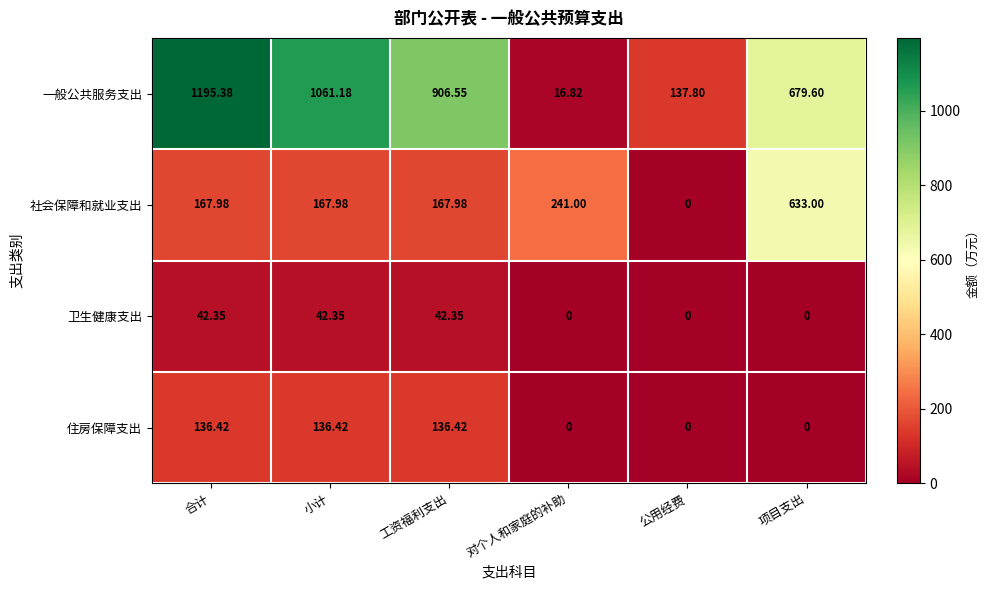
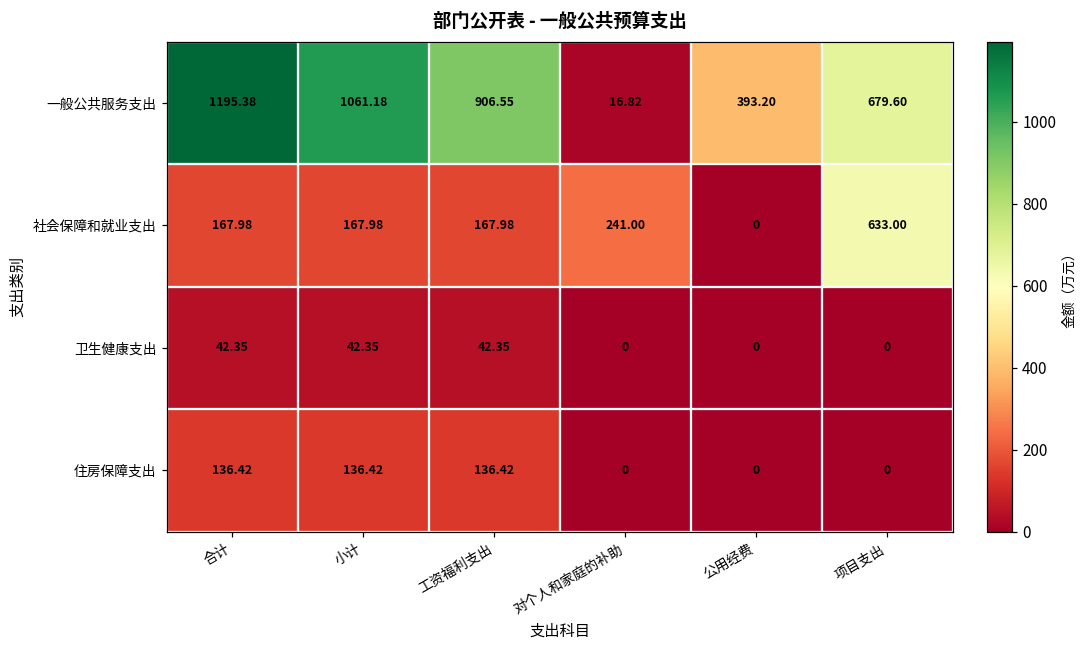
  {
    "一般公共服务支出": {
      "合计": 1195.38,
      "小计": 1061.18,
      "工资福利支出": 906.55,
      "对个人和家庭的补助": 16.82,
-     "公用经费": 137.80,
+     "公用经费": 393.20,
      "项目支出": 679.60
    },
    "社会保障和就业支出": {
      "合计": 167.98,
      "小计": 167.98,
      "工资福利支出": 167.98,
      "对个人和家庭的补助": 241.00,
      "公用经费": 0,
      "项目支出": 633.00
    },
    "卫生健康支出": {
      "合计": 42.35,
      "小计": 42.35,
      "工资福利支出": 42.35,
      "对个人和家庭的补助": 0,
      "公用经费": 0,
      "项目支出": 0
    },
    "住房保障支出": {
      "合计": 136.42,
      "小计": 136.42,
      "工资福利支出": 136.42,
      "对个人和家庭的补助": 0,
      "公用经费": 0,
      "项目支出": 0
    }
  }
